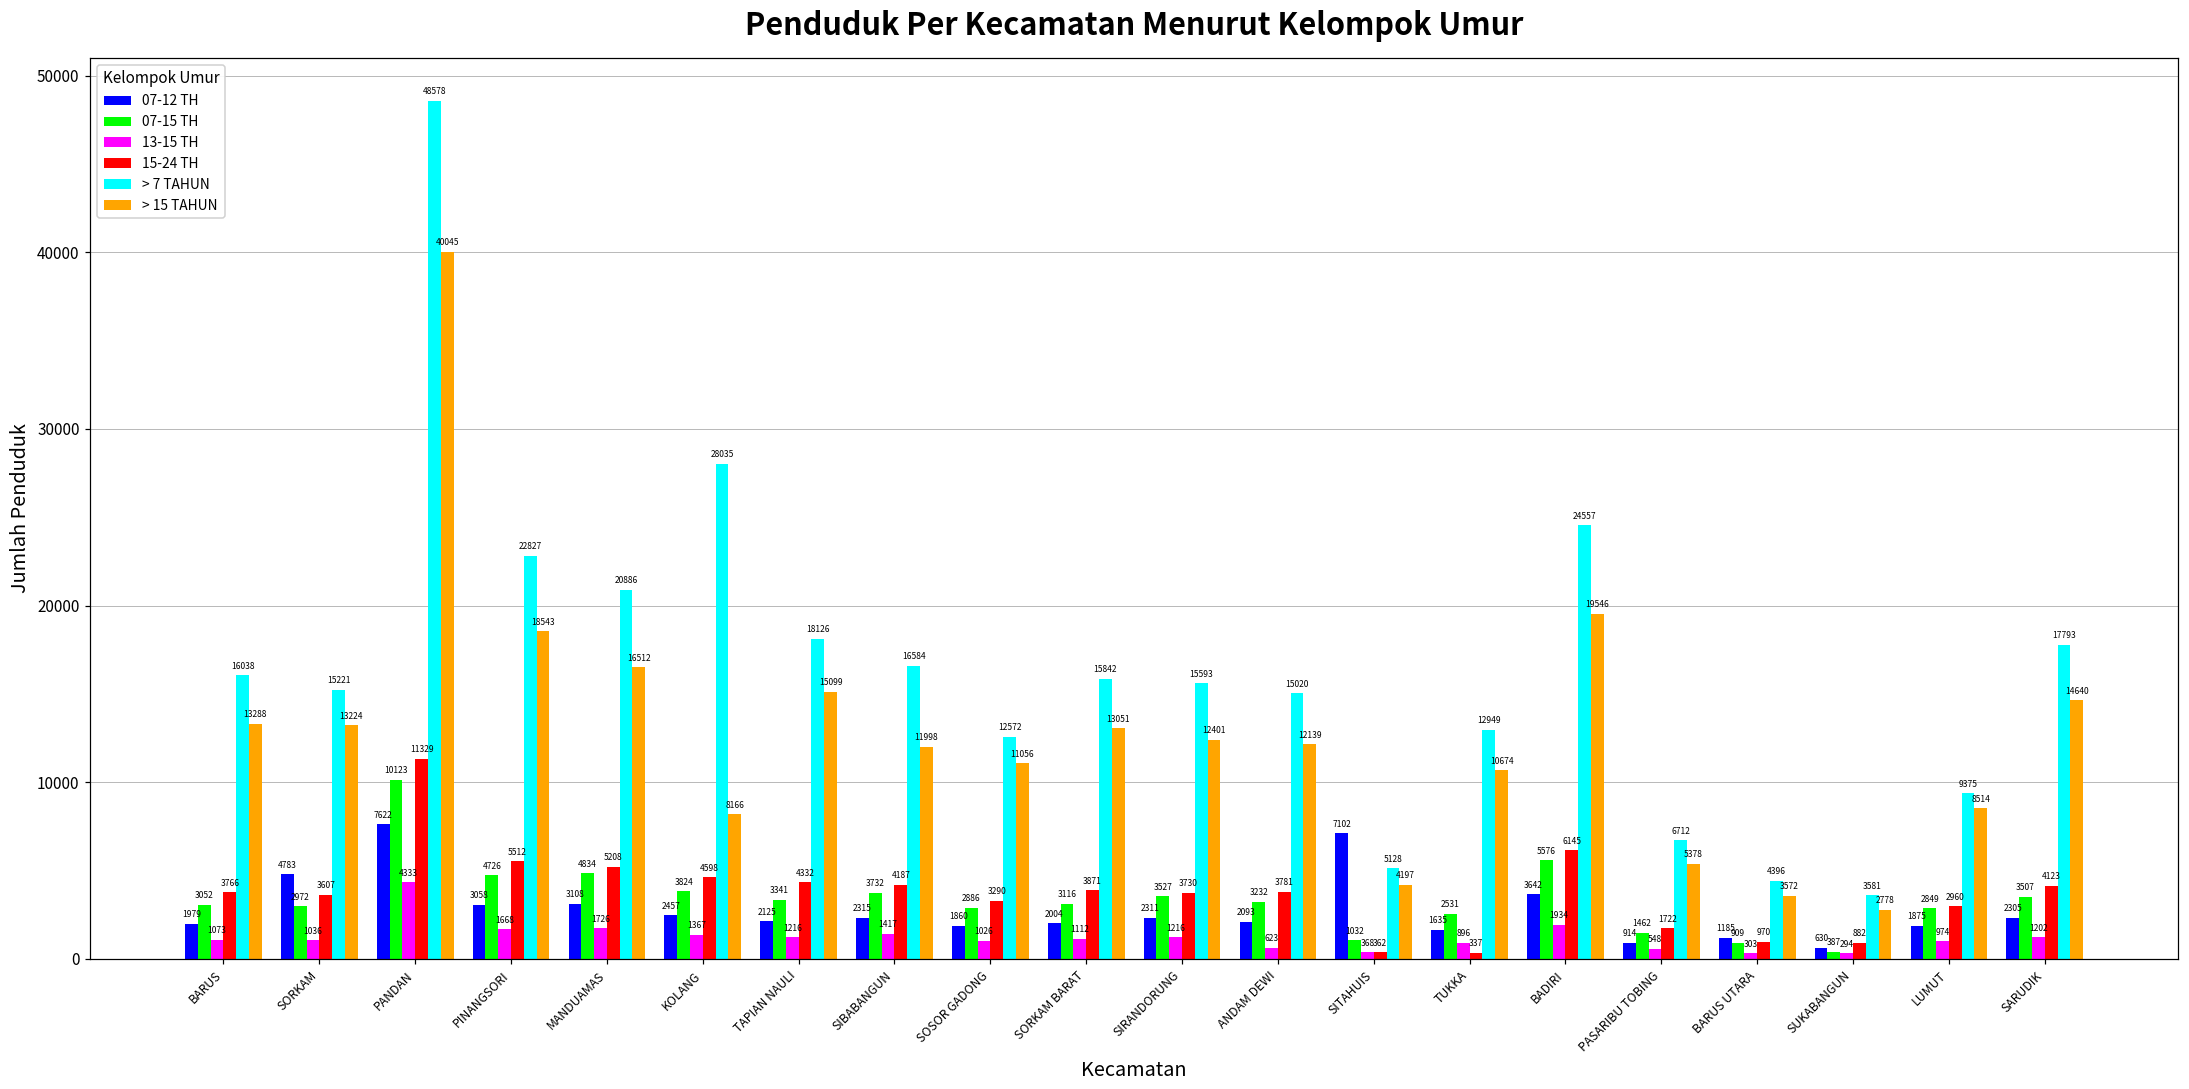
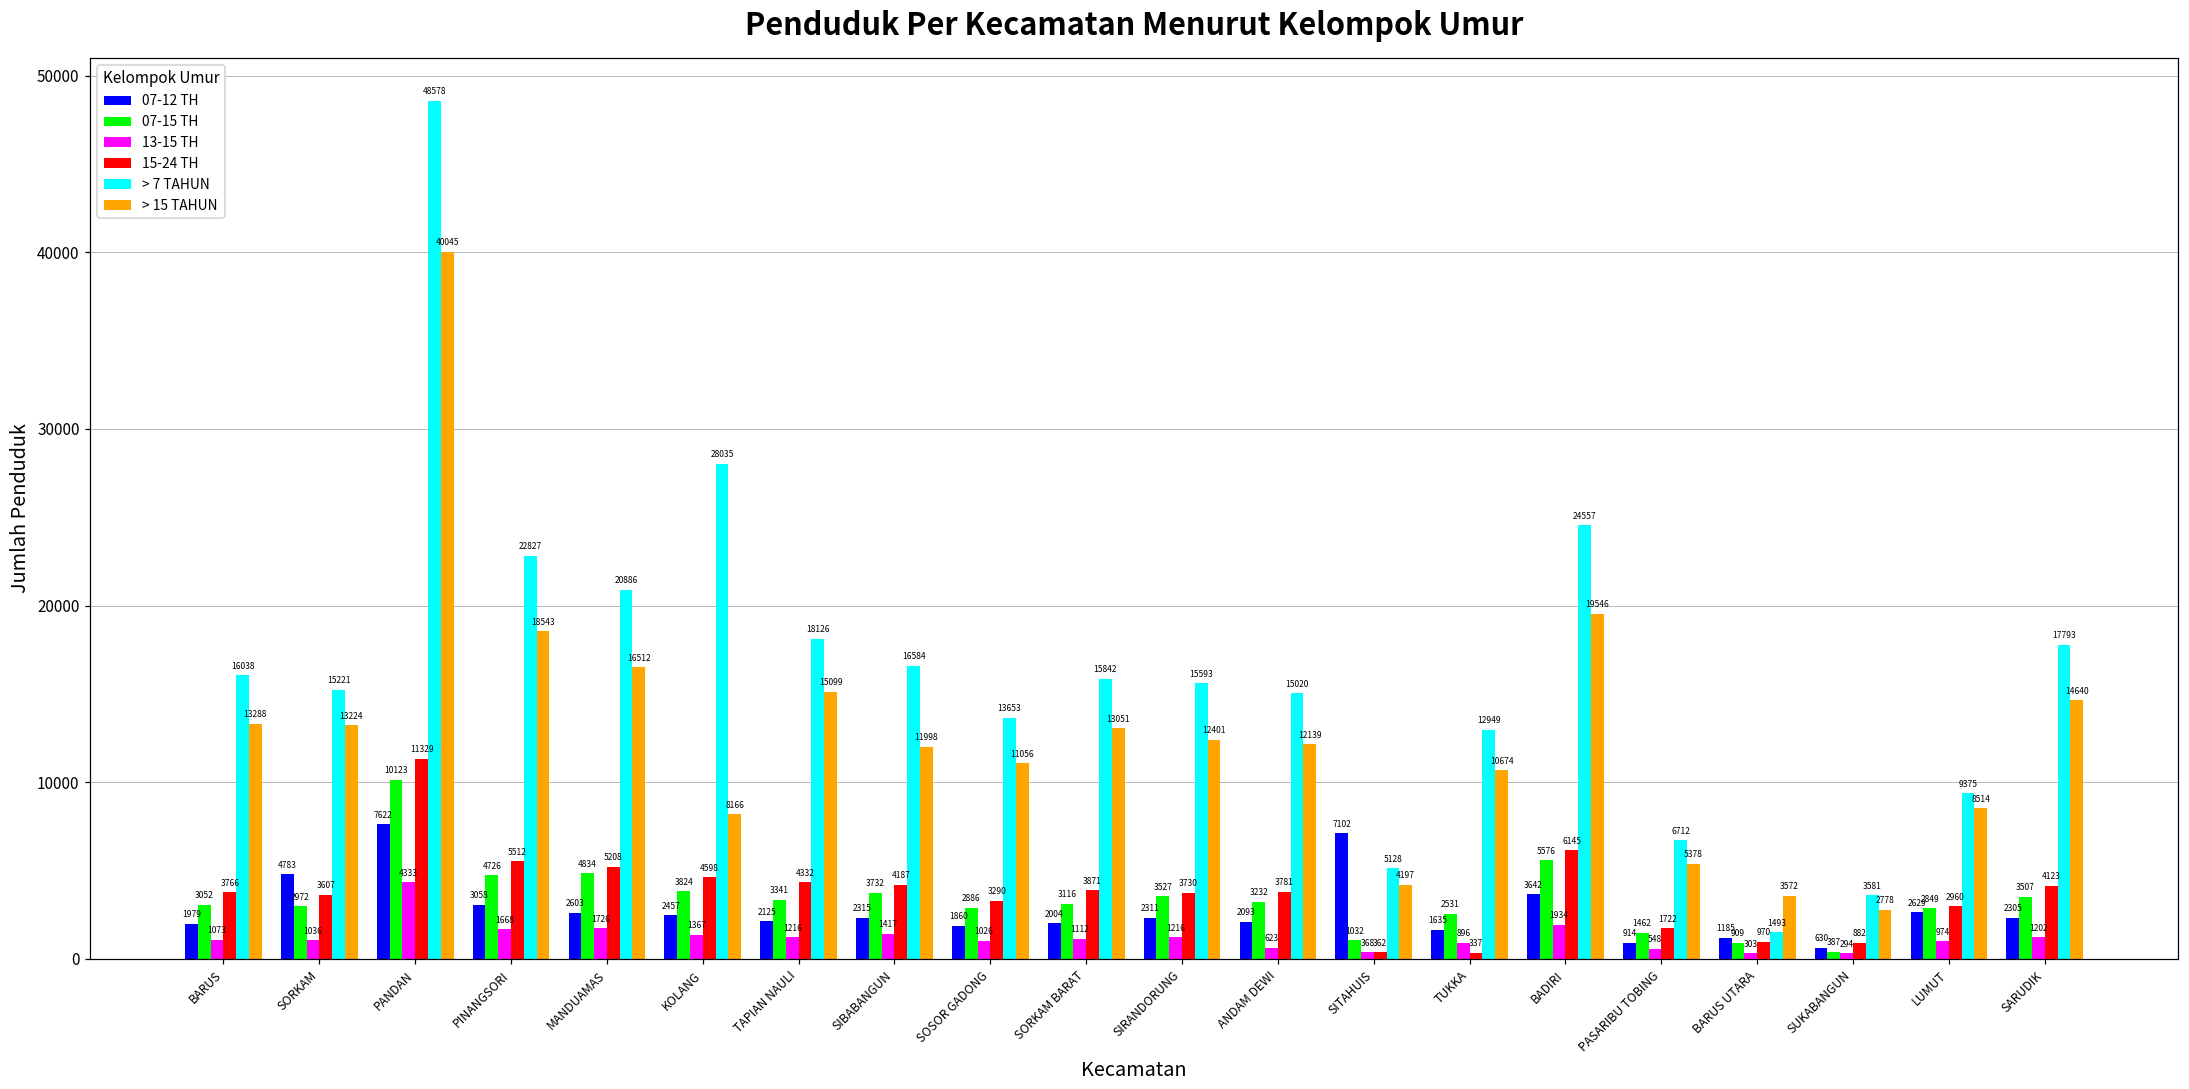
  {
    "07-12 TH": {
      "BARUS": 1979,
      "SORKAM": 4783,
      "PANDAN": 7622,
      "PINANGSORI": 3058,
-     "MANDUAMAS": 3108,
+     "MANDUAMAS": 2603,
      "KOLANG": 2457,
      "TAPIAN NAULI": 2125,
      "SIBABANGUN": 2315,
      "SOSOR GADONG": 1860,
      "SORKAM BARAT": 2004,
      "SIRANDORUNG": 2311,
      "ANDAM DEWI": 2093,
      "SITAHUIS": 7102,
      "TUKKA": 1635,
      "BADIRI": 3642,
      "PASARIBU TOBING": 914,
      "BARUS UTARA": 1185,
      "SUKABANGUN": 630,
-     "LUMUT": 1875,
+     "LUMUT": 2629,
      "SARUDIK": 2305
    },
    "07-15 TH": {
      "BARUS": 3052,
      "SORKAM": 2972,
      "PANDAN": 10123,
      "PINANGSORI": 4726,
      "MANDUAMAS": 4834,
      "KOLANG": 3824,
      "TAPIAN NAULI": 3341,
      "SIBABANGUN": 3732,
      "SOSOR GADONG": 2886,
      "SORKAM BARAT": 3116,
      "SIRANDORUNG": 3527,
      "ANDAM DEWI": 3232,
      "SITAHUIS": 1032,
      "TUKKA": 2531,
      "BADIRI": 5576,
      "PASARIBU TOBING": 1462,
      "BARUS UTARA": 909,
      "SUKABANGUN": 387,
      "LUMUT": 2849,
      "SARUDIK": 3507
    },
    "13-15 TH": {
      "BARUS": 1073,
      "SORKAM": 1036,
      "PANDAN": 4333,
      "PINANGSORI": 1668,
      "MANDUAMAS": 1726,
      "KOLANG": 1367,
      "TAPIAN NAULI": 1216,
      "SIBABANGUN": 1417,
      "SOSOR GADONG": 1026,
      "SORKAM BARAT": 1112,
      "SIRANDORUNG": 1216,
      "ANDAM DEWI": 623,
      "SITAHUIS": 368,
      "TUKKA": 896,
      "BADIRI": 1934,
      "PASARIBU TOBING": 548,
      "BARUS UTARA": 303,
      "SUKABANGUN": 294,
      "LUMUT": 974,
      "SARUDIK": 1202
    },
    "15-24 TH": {
      "BARUS": 3766,
      "SORKAM": 3607,
      "PANDAN": 11329,
      "PINANGSORI": 5512,
      "MANDUAMAS": 5208,
      "KOLANG": 4598,
      "TAPIAN NAULI": 4332,
      "SIBABANGUN": 4187,
      "SOSOR GADONG": 3290,
      "SORKAM BARAT": 3871,
      "SIRANDORUNG": 3730,
      "ANDAM DEWI": 3781,
      "SITAHUIS": 362,
      "TUKKA": 337,
      "BADIRI": 6145,
      "PASARIBU TOBING": 1722,
      "BARUS UTARA": 970,
      "SUKABANGUN": 882,
      "LUMUT": 2960,
      "SARUDIK": 4123
    },
    "> 7 TAHUN": {
      "BARUS": 16038,
      "SORKAM": 15221,
      "PANDAN": 48578,
      "PINANGSORI": 22827,
      "MANDUAMAS": 20886,
      "KOLANG": 28035,
      "TAPIAN NAULI": 18126,
      "SIBABANGUN": 16584,
-     "SOSOR GADONG": 12572,
+     "SOSOR GADONG": 13653,
      "SORKAM BARAT": 15842,
      "SIRANDORUNG": 15593,
      "ANDAM DEWI": 15020,
      "SITAHUIS": 5128,
      "TUKKA": 12949,
      "BADIRI": 24557,
      "PASARIBU TOBING": 6712,
-     "BARUS UTARA": 4396,
+     "BARUS UTARA": 1493,
      "SUKABANGUN": 3581,
      "LUMUT": 9375,
      "SARUDIK": 17793
    },
    "> 15 TAHUN": {
      "BARUS": 13288,
      "SORKAM": 13224,
      "PANDAN": 40045,
      "PINANGSORI": 18543,
      "MANDUAMAS": 16512,
      "KOLANG": 8166,
      "TAPIAN NAULI": 15099,
      "SIBABANGUN": 11998,
      "SOSOR GADONG": 11056,
      "SORKAM BARAT": 13051,
      "SIRANDORUNG": 12401,
      "ANDAM DEWI": 12139,
      "SITAHUIS": 4197,
      "TUKKA": 10674,
      "BADIRI": 19546,
      "PASARIBU TOBING": 5378,
      "BARUS UTARA": 3572,
      "SUKABANGUN": 2778,
      "LUMUT": 8514,
      "SARUDIK": 14640
    }
  }
